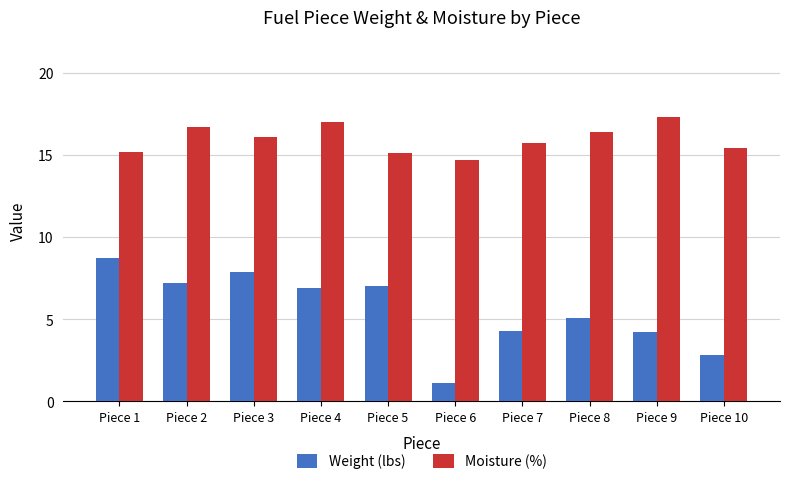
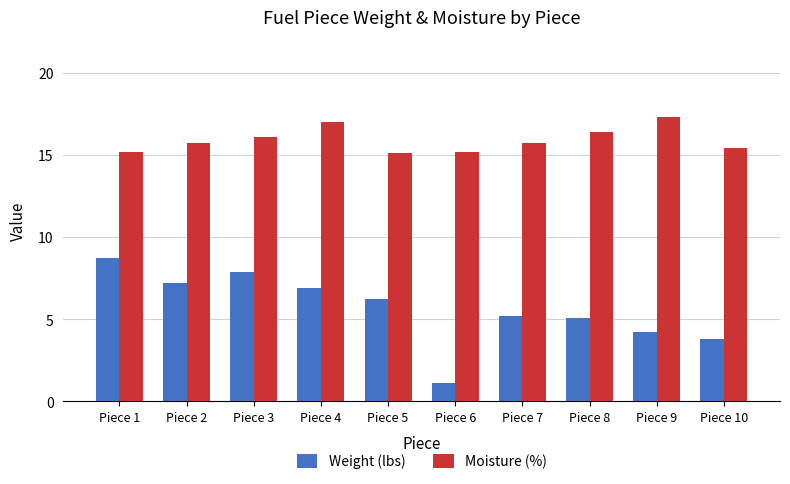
  {
    "Weight (lbs)": {
      "Piece 1": 8.7,
      "Piece 2": 7.2,
      "Piece 3": 7.9,
      "Piece 4": 6.9,
-     "Piece 5": 7.0,
+     "Piece 5": 6.2,
      "Piece 6": 1.1,
-     "Piece 7": 4.3,
+     "Piece 7": 5.2,
      "Piece 8": 5.1,
      "Piece 9": 4.2,
-     "Piece 10": 2.8
+     "Piece 10": 3.8
    },
    "Moisture (%)": {
      "Piece 1": 15.2,
-     "Piece 2": 16.7,
+     "Piece 2": 15.7,
      "Piece 3": 16.1,
      "Piece 4": 17.0,
      "Piece 5": 15.1,
-     "Piece 6": 14.7,
+     "Piece 6": 15.2,
      "Piece 7": 15.7,
      "Piece 8": 16.4,
      "Piece 9": 17.3,
      "Piece 10": 15.4
    }
  }
